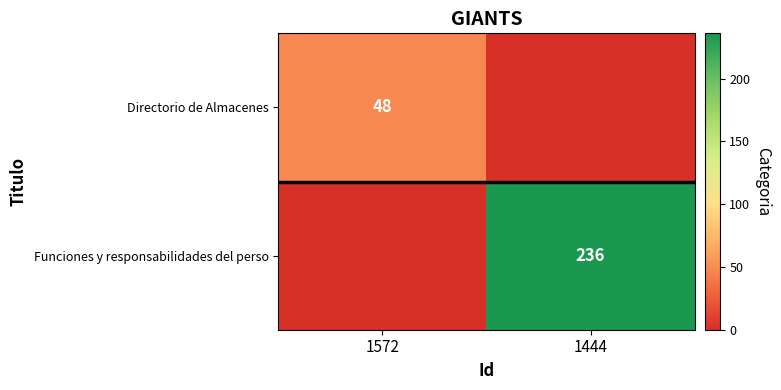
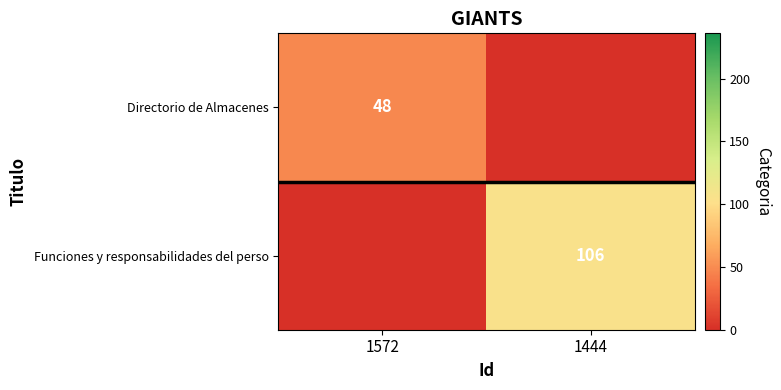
  {
    "Directorio de Almacenes": {
      "1572": 48
    },
    "Funciones y responsabilidades del perso": {
-     "1444": 236
+     "1444": 106
    }
  }
